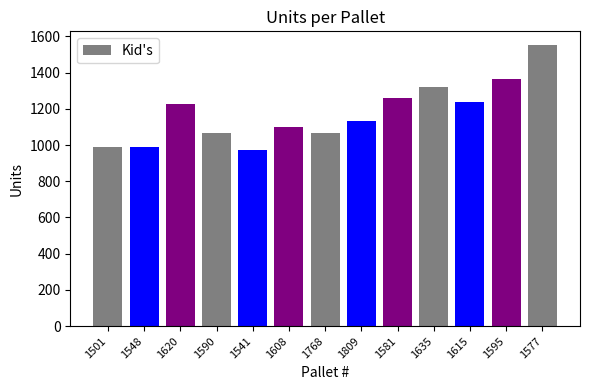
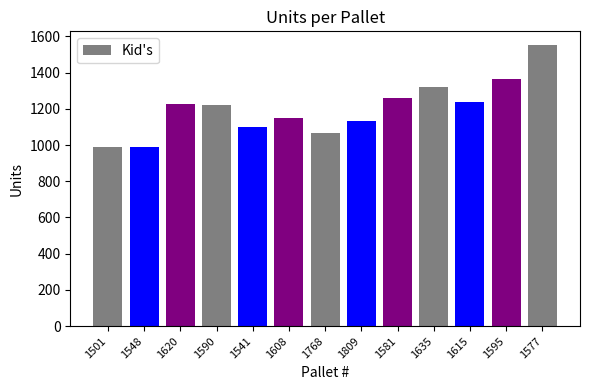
  {
    "1501": 990,
    "1548": 990,
    "1620": 1230,
-   "1590": 1070,
-   "1541": 970,
-   "1608": 1100,
+   "1590": 1220,
+   "1541": 1100,
+   "1608": 1150,
    "1768": 1060,
    "1809": 1130,
    "1581": 1260,
    "1635": 1320,
    "1615": 1240,
    "1595": 1370,
    "1577": 1550
  }
